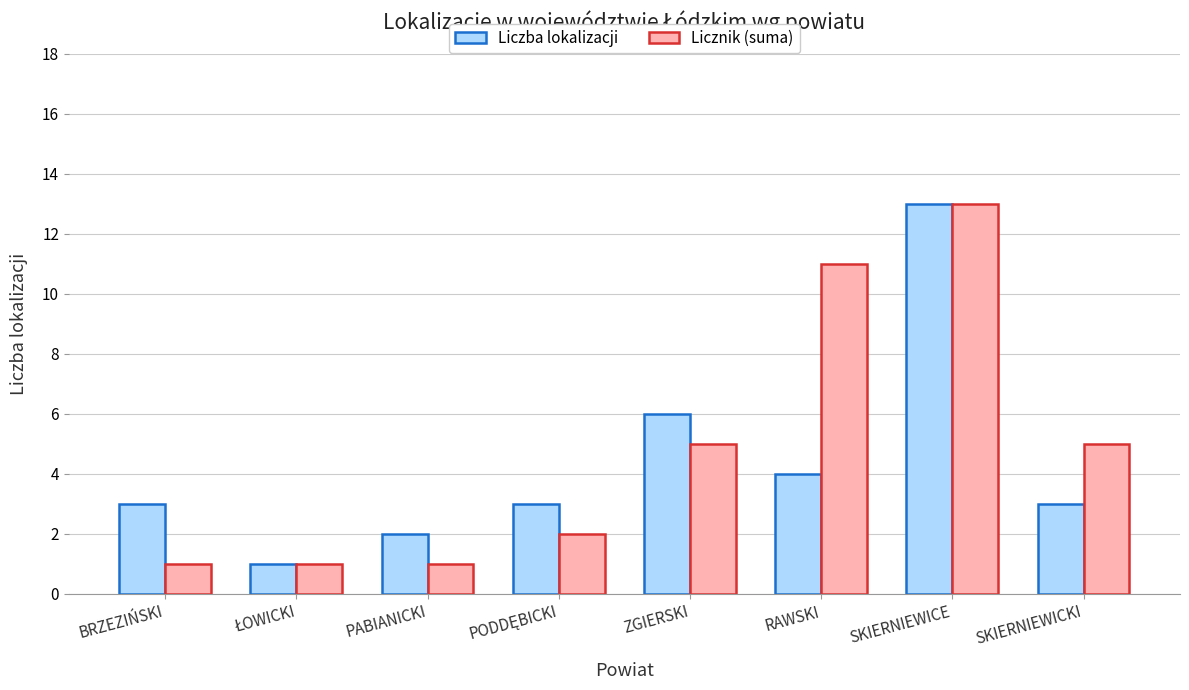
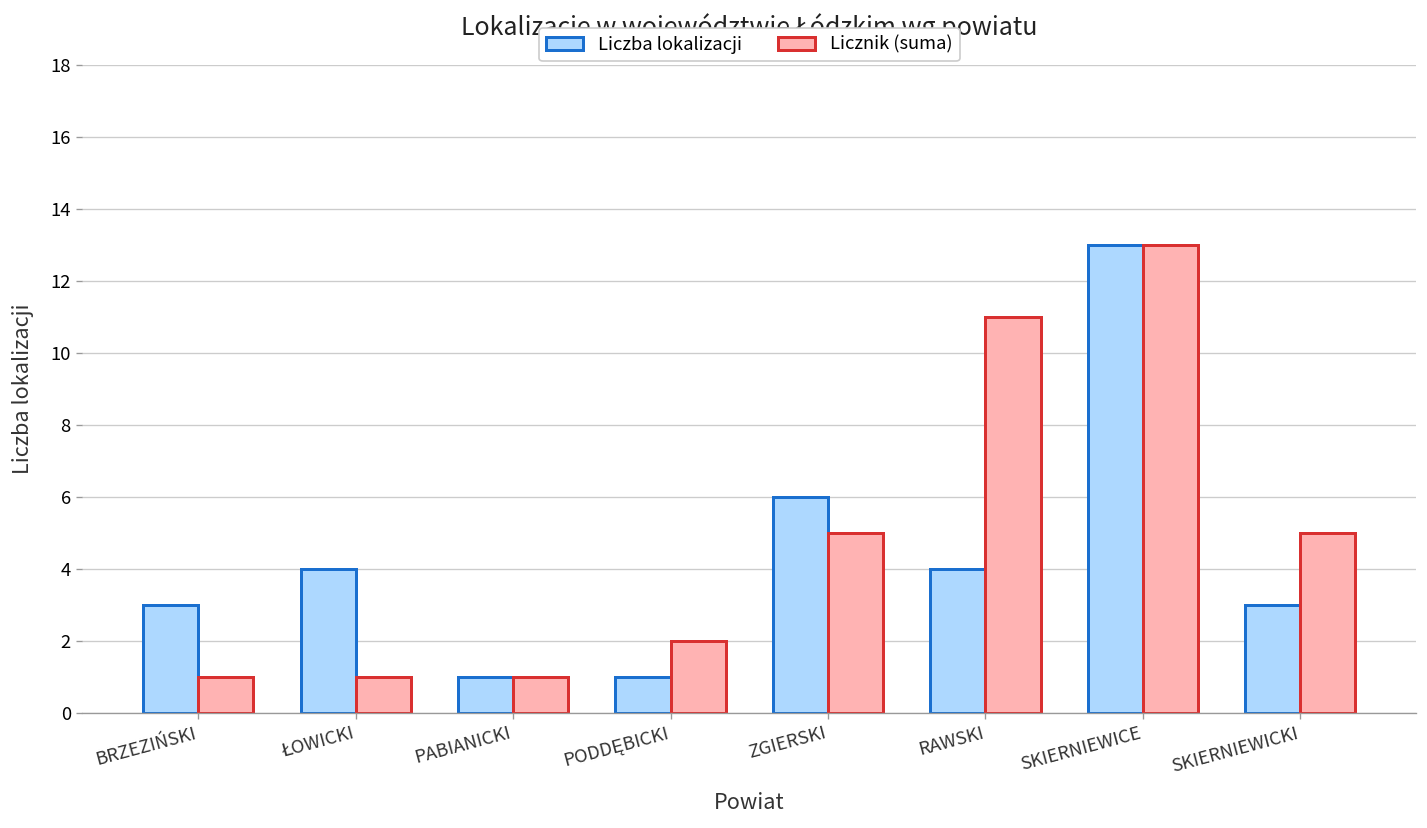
  {
    "Liczba lokalizacji": {
      "BRZEZIŃSKI": 3,
-     "ŁOWICKI": 1,
-     "PABIANICKI": 2,
-     "PODDĘBICKI": 3,
+     "ŁOWICKI": 4,
+     "PABIANICKI": 1,
+     "PODDĘBICKI": 1,
      "ZGIERSKI": 6,
      "RAWSKI": 4,
      "SKIERNIEWICE": 13,
      "SKIERNIEWICKI": 3
    },
    "Licznik (suma)": {
      "BRZEZIŃSKI": 1,
      "ŁOWICKI": 1,
      "PABIANICKI": 1,
      "PODDĘBICKI": 2,
      "ZGIERSKI": 5,
      "RAWSKI": 11,
      "SKIERNIEWICE": 13,
      "SKIERNIEWICKI": 5
    }
  }
